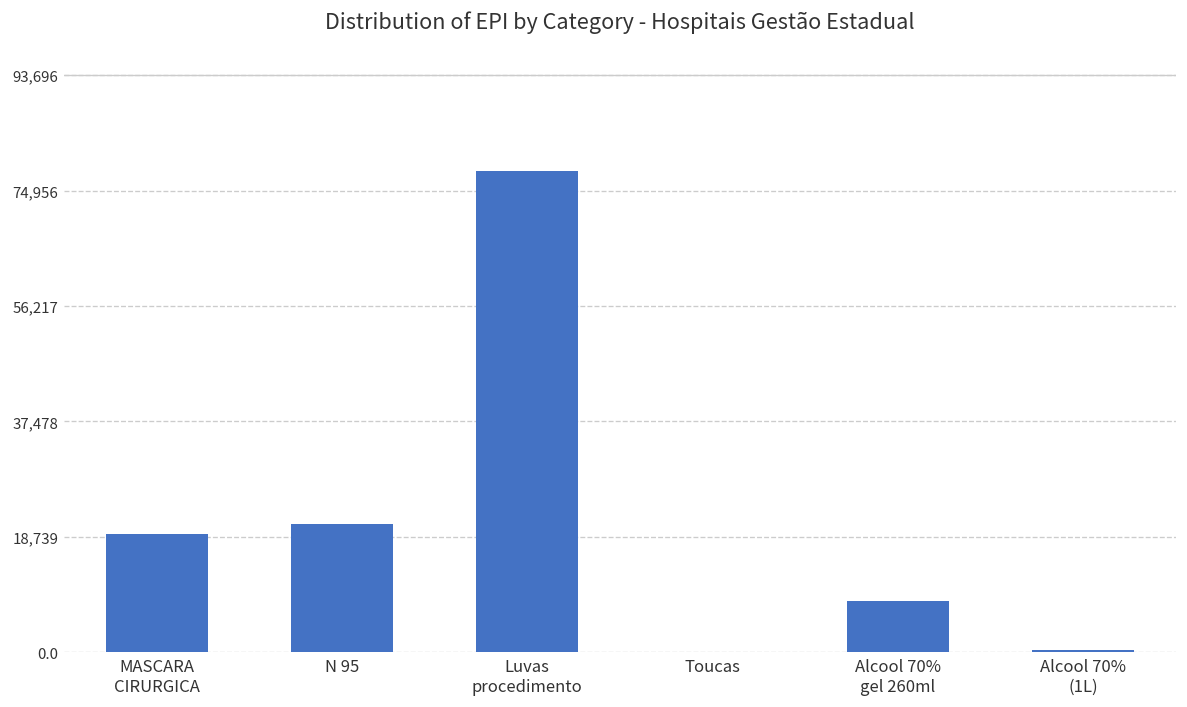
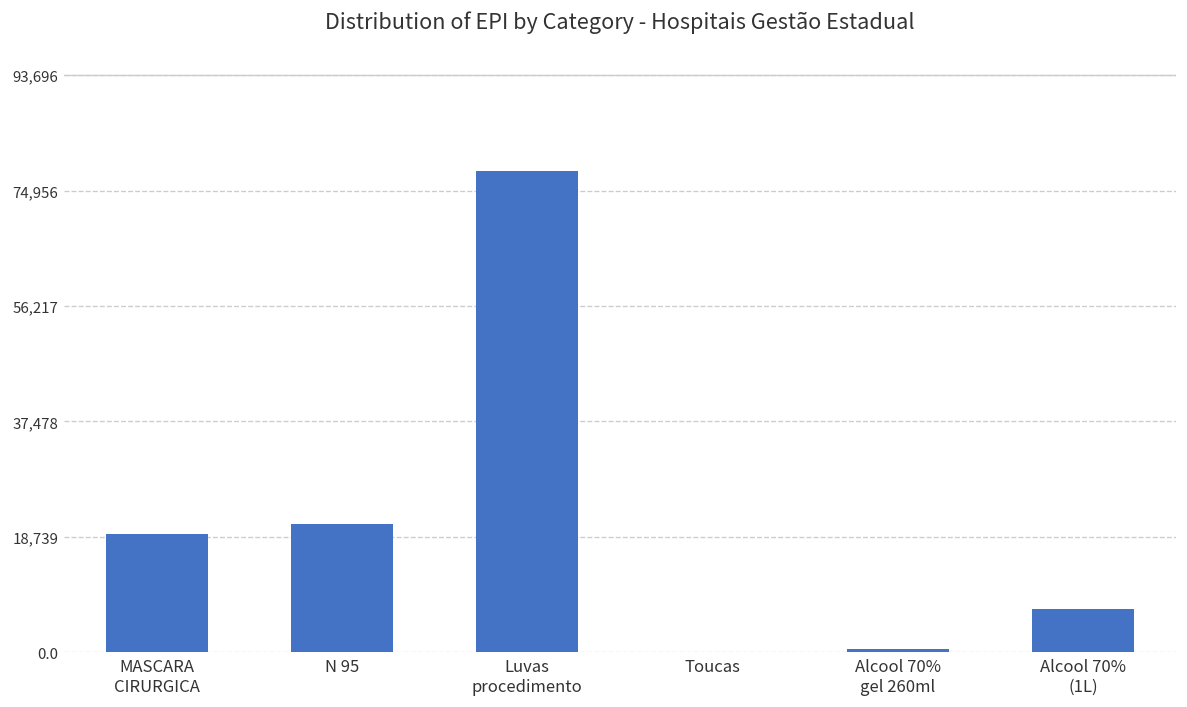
  {
    "MASCARA CIRURGICA": "19,000",
    "N 95": "21,000",
    "Luvas procedimento": "78,000",
-   "Alcool 70% gel 260ml": "8,000",
-   "Alcool 70% (1L)": "0"
+   "Alcool 70% gel 260ml": "0",
+   "Alcool 70% (1L)": "7,000"
  }
